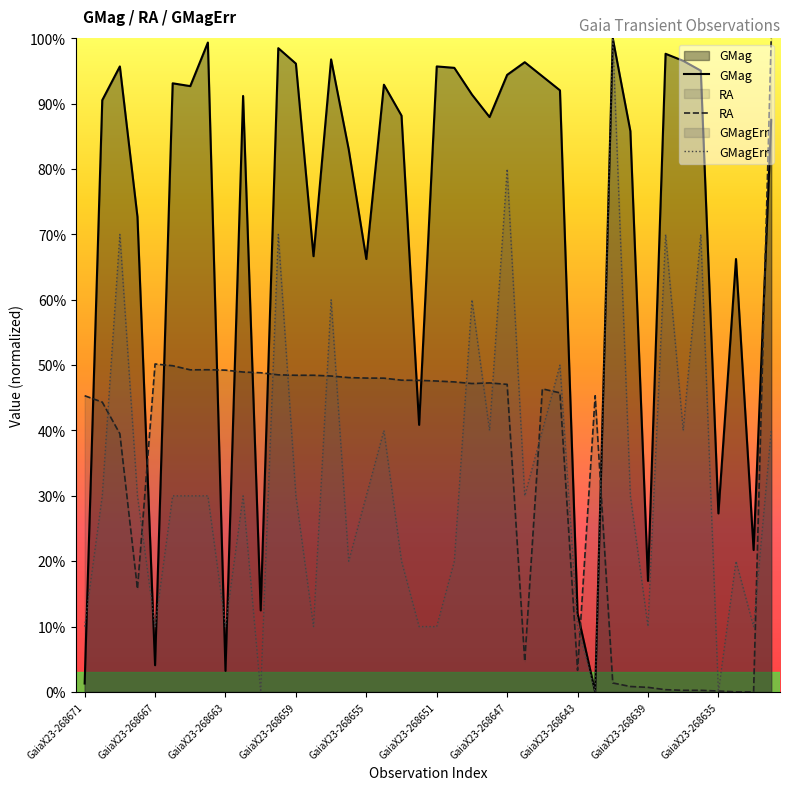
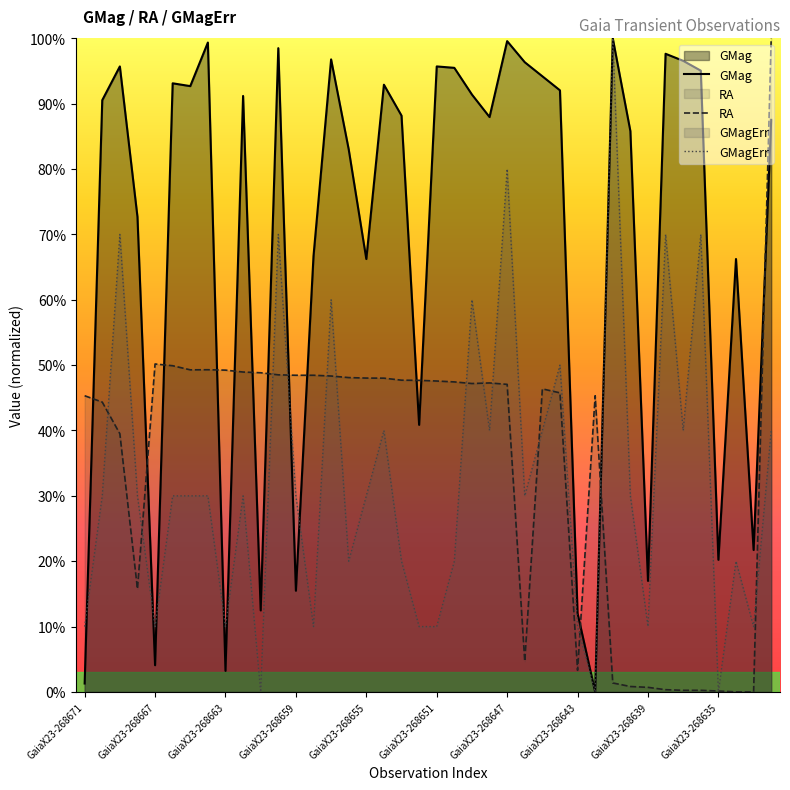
  {
    "GMag": {
      "GaiaX23-268667": "4%",
      "GaiaX23-268663": "3%",
-     "GaiaX23-268659": "96%",
+     "GaiaX23-268659": "15%",
      "GaiaX23-268655": "66%",
      "GaiaX23-268651": "96%",
-     "GaiaX23-268647": "94%",
+     "GaiaX23-268647": "100%",
      "GaiaX23-268643": "12%",
      "GaiaX23-268639": "17%",
-     "GaiaX23-268635": "27%"
+     "GaiaX23-268635": "20%"
    }
  }
